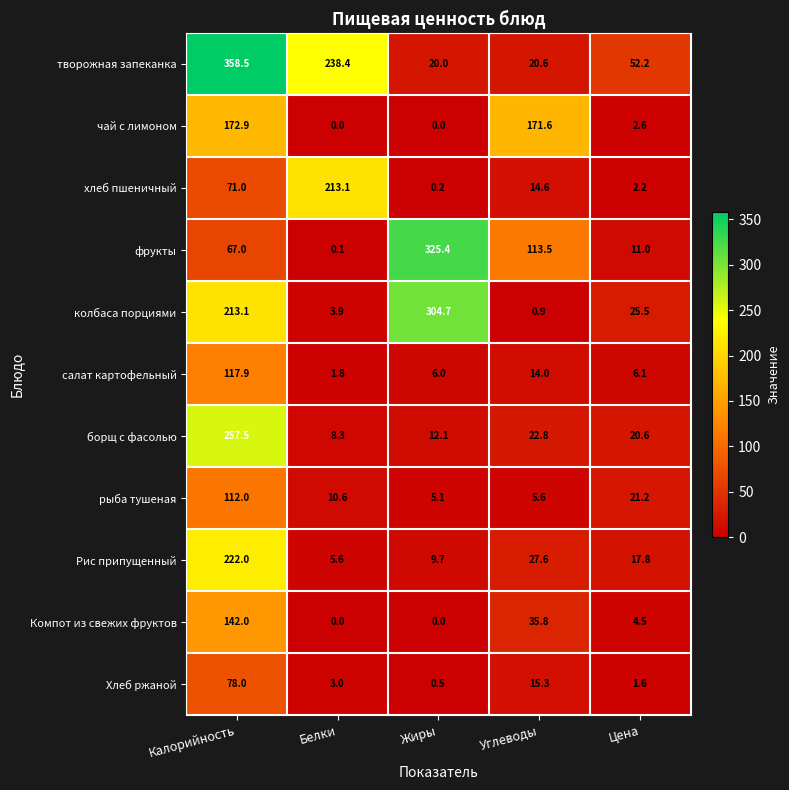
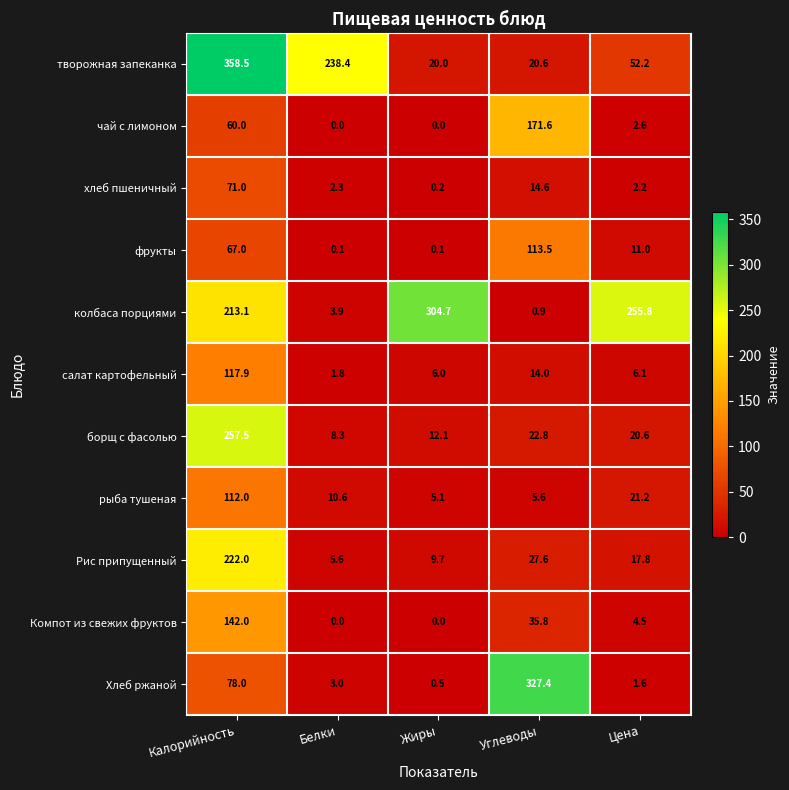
  {
    "творожная запеканка": {
      "Калорийность": 358.5,
      "Белки": 238.4,
      "Жиры": 20.0,
      "Углеводы": 20.6,
      "Цена": 52.2
    },
    "чай с лимоном": {
-     "Калорийность": 172.9,
+     "Калорийность": 60.0,
      "Белки": 0.0,
      "Жиры": 0.0,
      "Углеводы": 171.6,
      "Цена": 2.6
    },
    "хлеб пшеничный": {
      "Калорийность": 71.0,
-     "Белки": 213.1,
+     "Белки": 2.3,
      "Жиры": 0.2,
      "Углеводы": 14.6,
      "Цена": 2.2
    },
    "фрукты": {
      "Калорийность": 67.0,
      "Белки": 0.1,
-     "Жиры": 325.4,
+     "Жиры": 0.1,
      "Углеводы": 113.5,
      "Цена": 11.0
    },
    "колбаса порциями": {
      "Калорийность": 213.1,
      "Белки": 3.9,
      "Жиры": 304.7,
      "Углеводы": 0.9,
-     "Цена": 25.5
+     "Цена": 255.8
    },
    "салат картофельный": {
      "Калорийность": 117.9,
      "Белки": 1.8,
      "Жиры": 6.0,
      "Углеводы": 14.0,
      "Цена": 6.1
    },
    "борщ с фасолью": {
      "Калорийность": 257.5,
      "Белки": 8.3,
      "Жиры": 12.1,
      "Углеводы": 22.8,
      "Цена": 20.6
    },
    "рыба тушеная": {
      "Калорийность": 112.0,
      "Белки": 10.6,
      "Жиры": 5.1,
      "Углеводы": 5.6,
      "Цена": 21.2
    },
    "Рис припущенный": {
      "Калорийность": 222.0,
      "Белки": 5.6,
      "Жиры": 9.7,
      "Углеводы": 27.6,
      "Цена": 17.8
    },
    "Компот из свежих фруктов": {
      "Калорийность": 142.0,
      "Белки": 0.0,
      "Жиры": 0.0,
      "Углеводы": 35.8,
      "Цена": 4.5
    },
    "Хлеб ржаной": {
      "Калорийность": 78.0,
      "Белки": 3.0,
      "Жиры": 0.5,
-     "Углеводы": 15.3,
+     "Углеводы": 327.4,
      "Цена": 1.6
    }
  }
